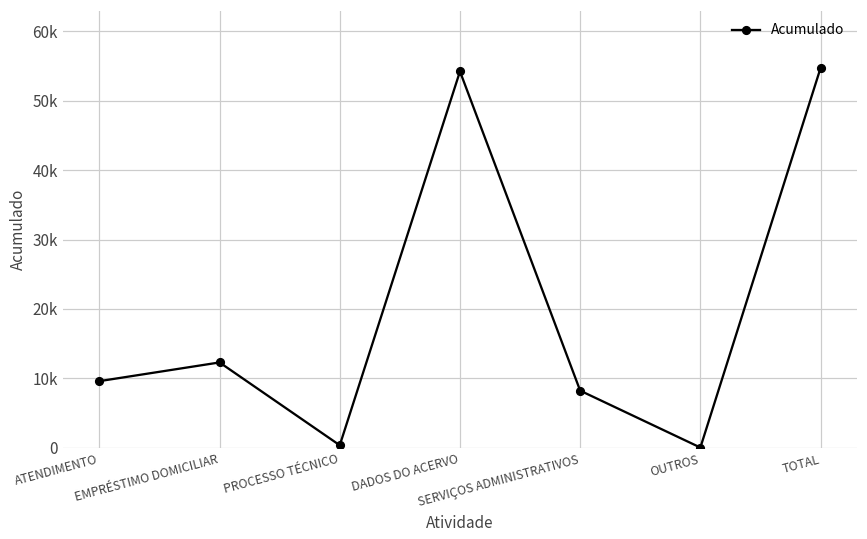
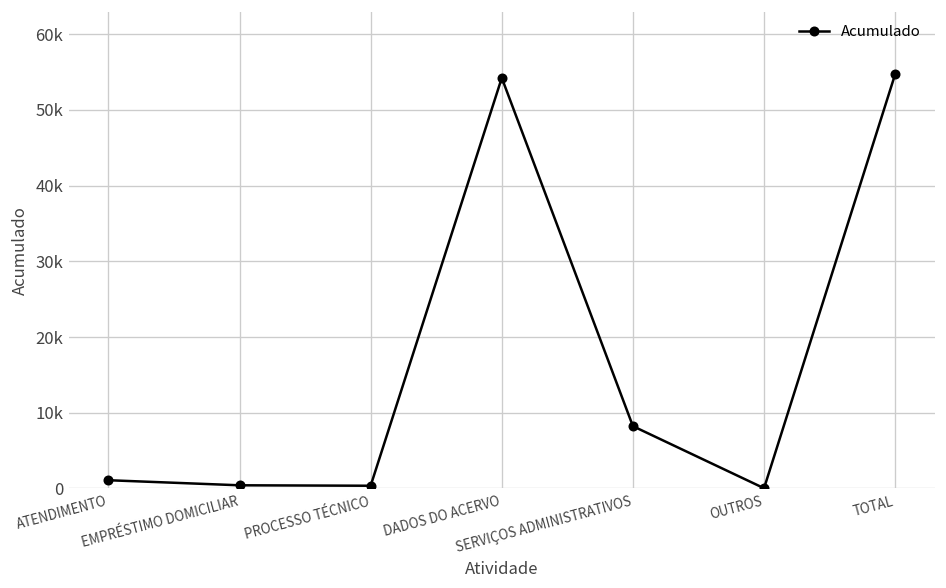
  {
-   "ATENDIMENTO": 10000,
-   "EMPRÉSTIMO DOMICILIAR": 12000,
+   "ATENDIMENTO": 1000,
+   "EMPRÉSTIMO DOMICILIAR": 0,
    "PROCESSO TÉCNICO": 0,
    "DADOS DO ACERVO": 54000,
    "SERVIÇOS ADMINISTRATIVOS": 8000,
    "OUTROS": 0,
    "TOTAL": 55000
  }
